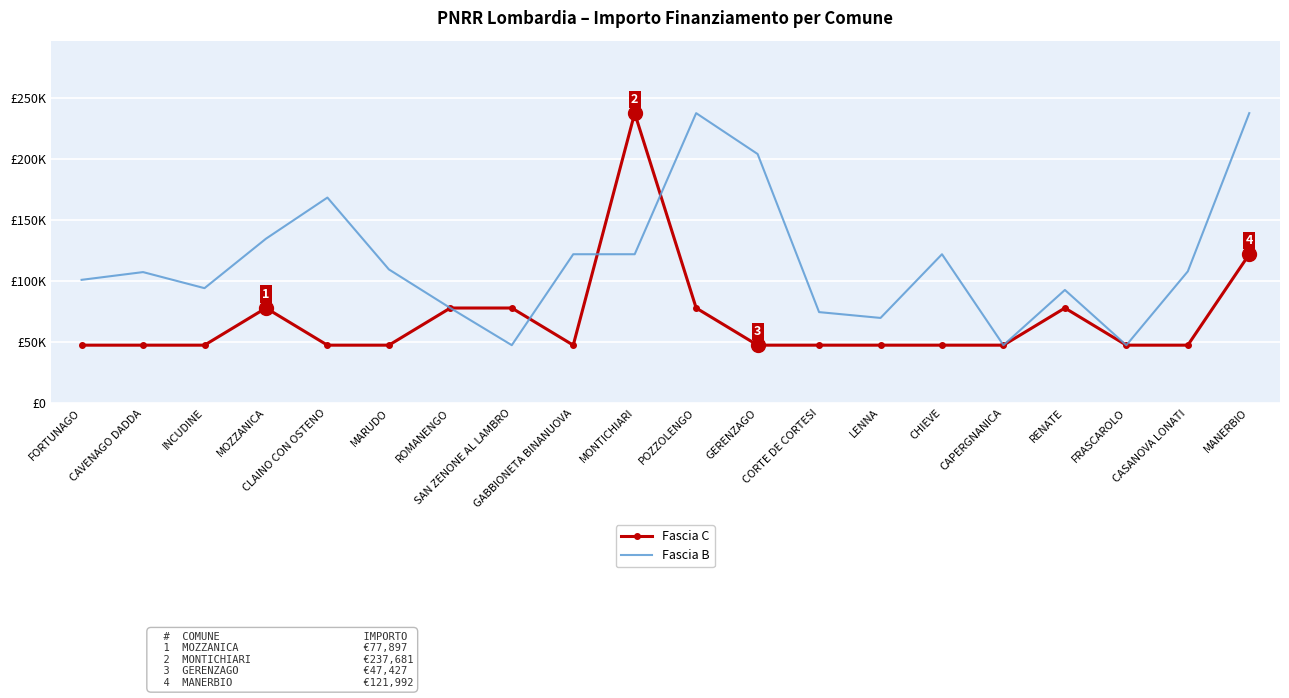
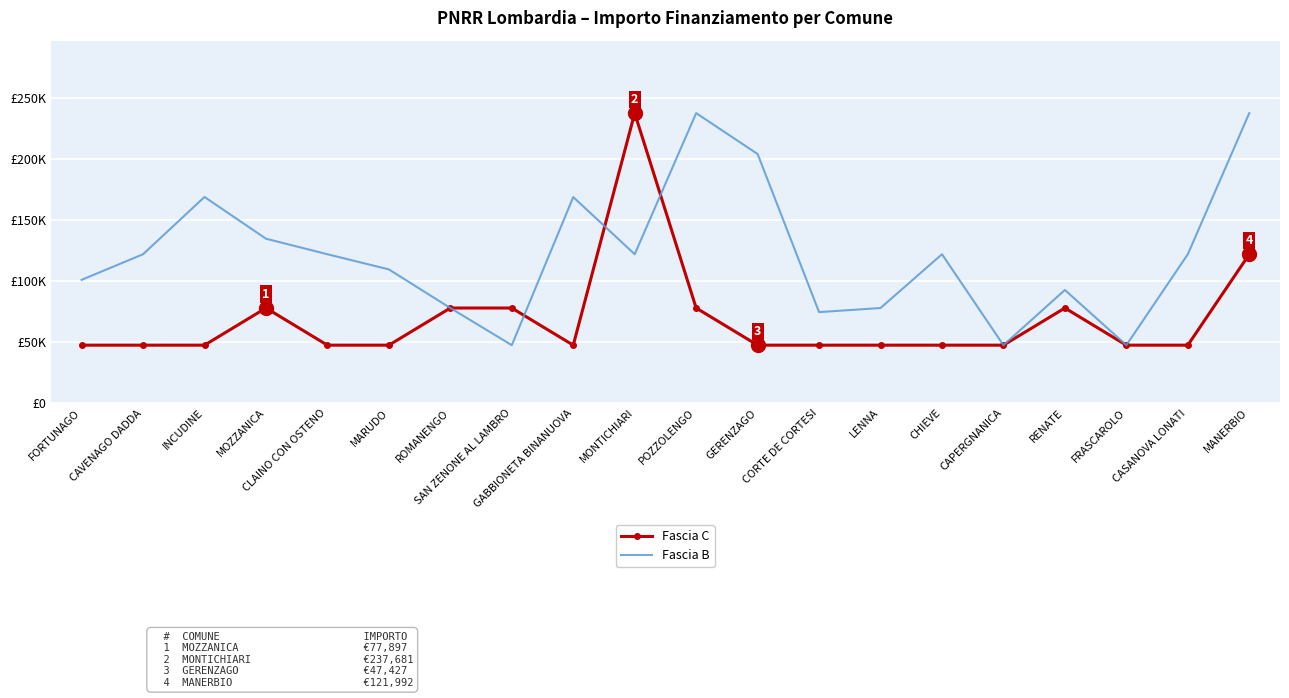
  {
    "Fascia B": {
      "FORTUNAGO": "£101000",
-     "CAVENAGO DADDA": "£107000",
-     "INCUDINE": "£94000",
+     "CAVENAGO DADDA": "£122000",
+     "INCUDINE": "£169000",
      "MOZZANICA": "£135000",
-     "CLAINO CON OSTENO": "£168000",
+     "CLAINO CON OSTENO": "£122000",
      "MARUDO": "£110000",
      "SAN ZENONE AL LAMBRO": "£47000",
-     "GABBIONETA BINANUOVA": "£122000",
+     "GABBIONETA BINANUOVA": "£169000",
      "MONTICHIARI": "£122000",
      "POZZOLENGO": "£238000",
      "GERENZAGO": "£204000",
      "CORTE DE CORTESI": "£75000",
-     "LENNA": "£70000",
+     "LENNA": "£78000",
      "CHIEVE": "£122000",
      "RENATE": "£93000",
-     "CASANOVA LONATI": "£108000",
+     "CASANOVA LONATI": "£122000",
      "MANERBIO": "£238000"
    }
  }
